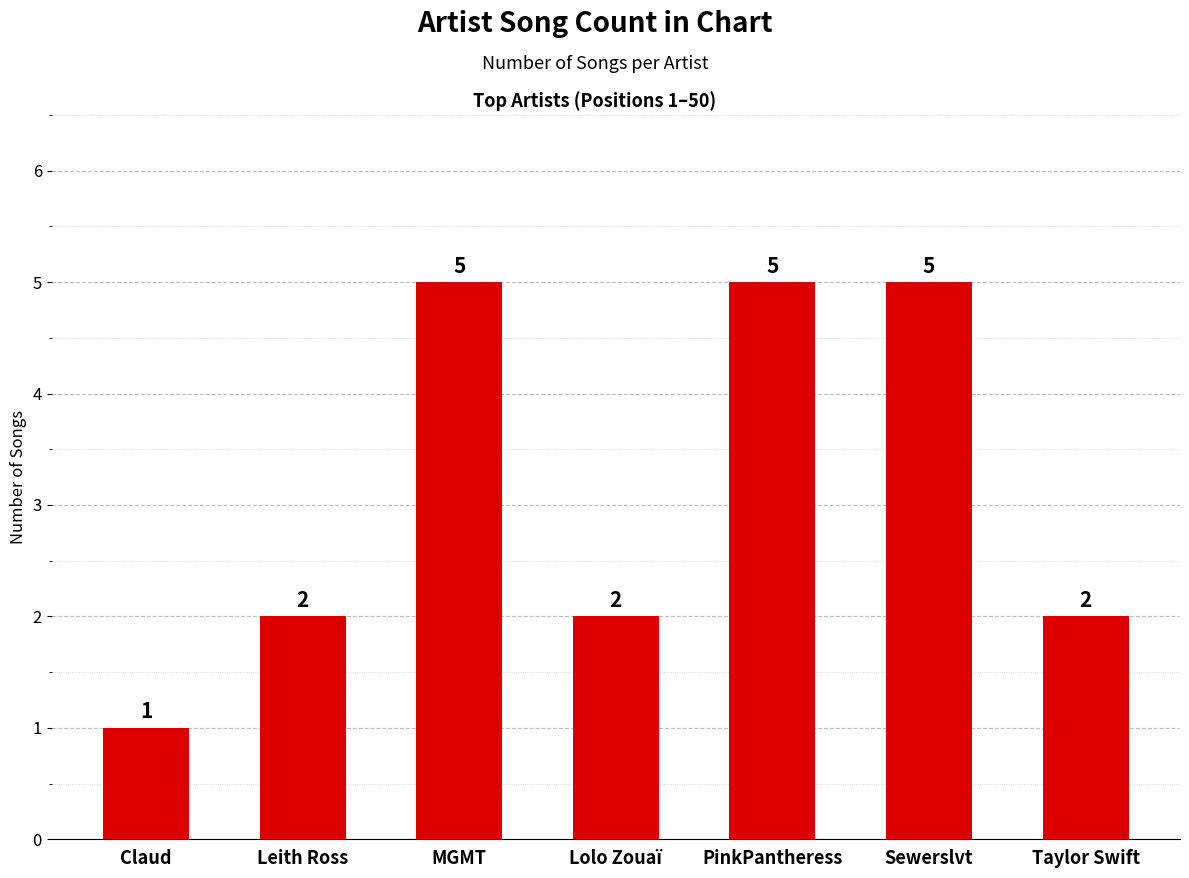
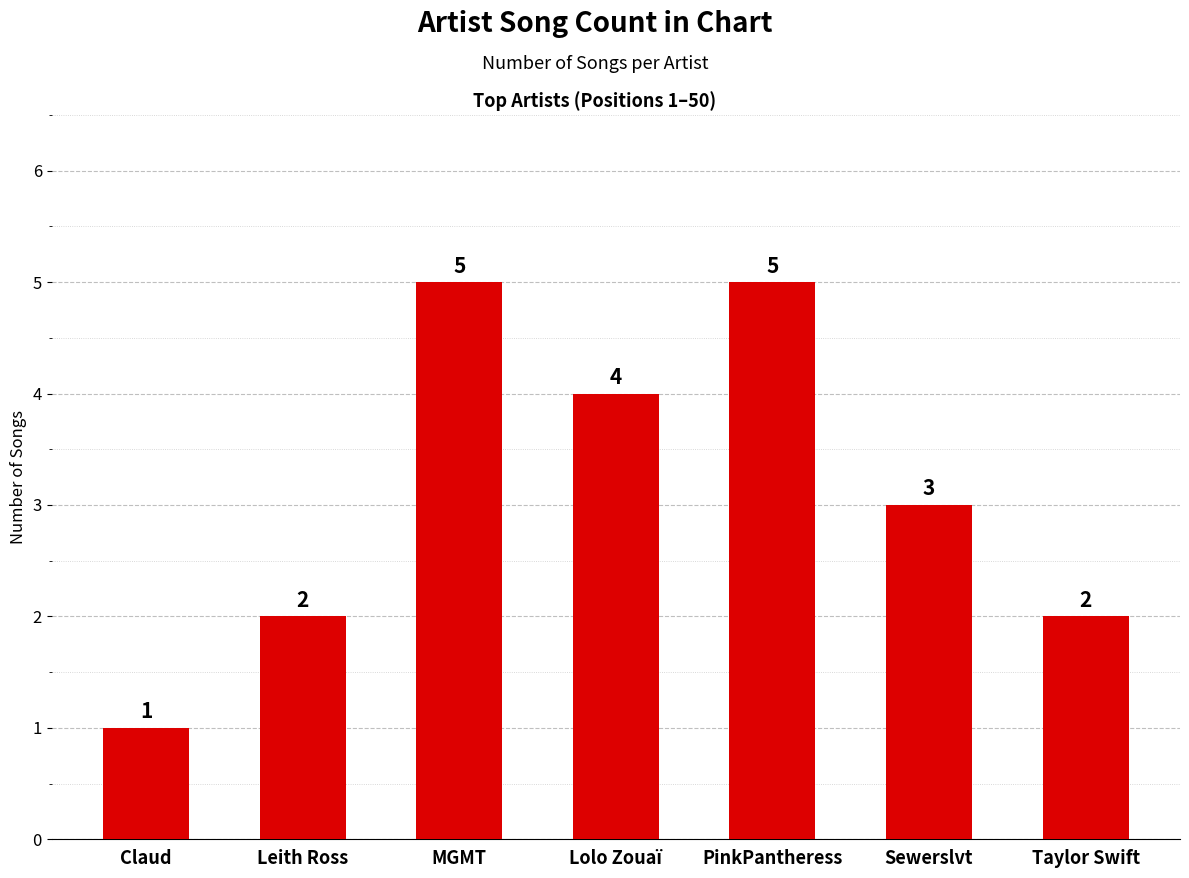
  {
    "Claud": 1,
    "Leith Ross": 2,
    "MGMT": 5,
-   "Lolo Zouaï": 2,
+   "Lolo Zouaï": 4,
    "PinkPantheress": 5,
-   "Sewerslvt": 5,
+   "Sewerslvt": 3,
    "Taylor Swift": 2
  }
